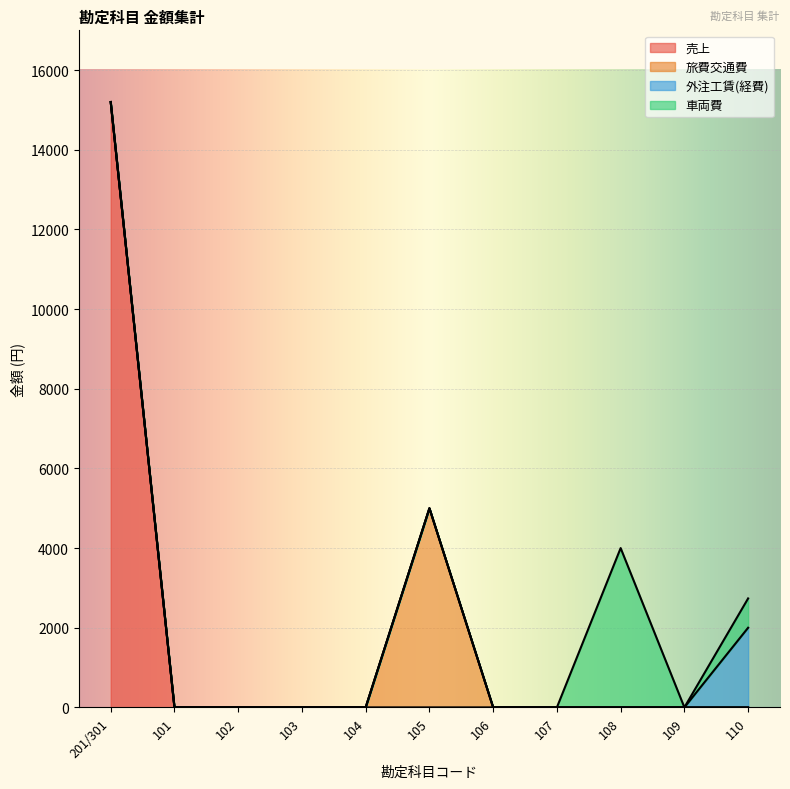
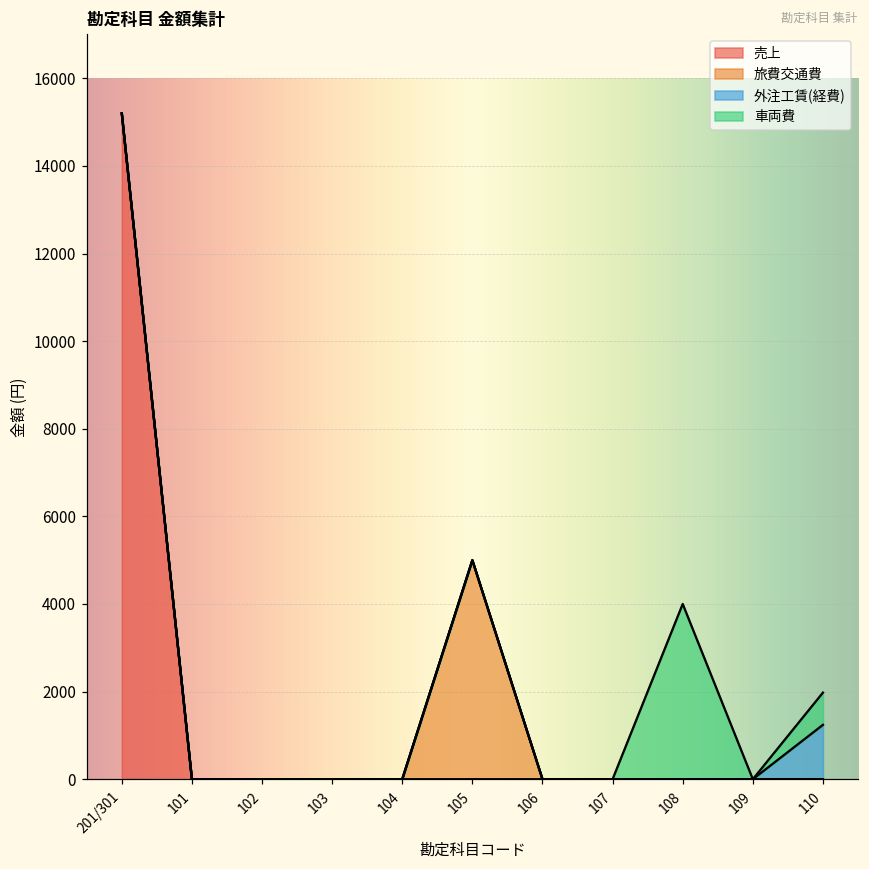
  {
    "外注工賃(経費)": {
-     "110": 2000
+     "110": 1200
    },
    "車両費": {
      "108": 4000,
      "110": 700
    }
  }
